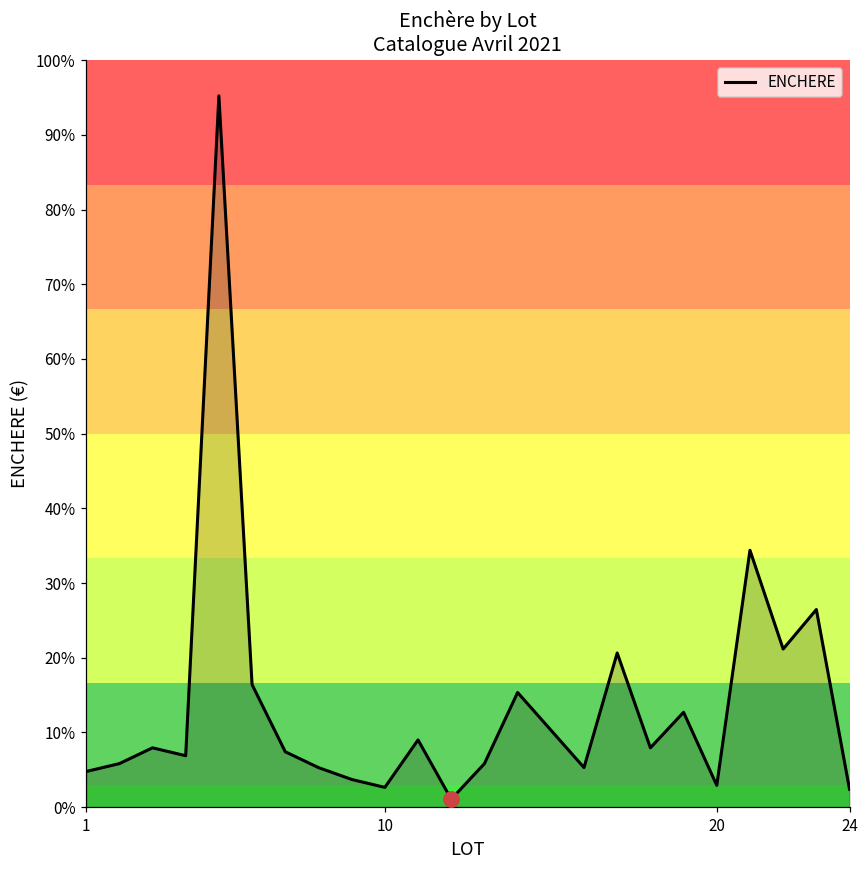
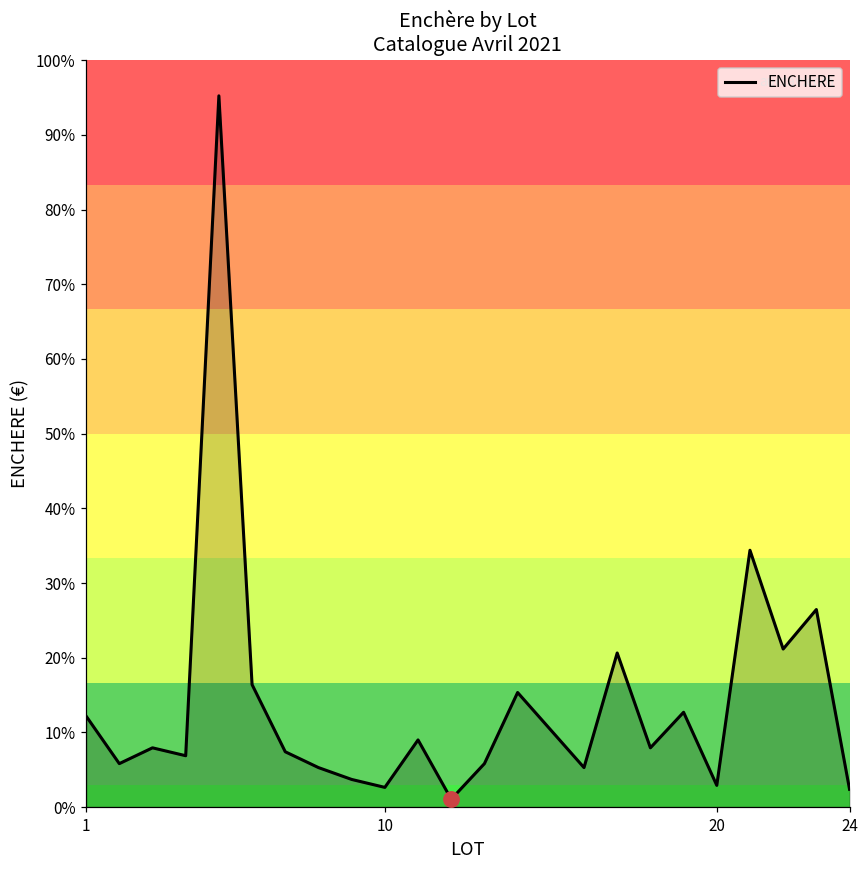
  {
    "ENCHERE": {
-     "1": "5%",
+     "1": "12%",
      "10": "3%",
      "20": "3%",
      "24": "2%"
    }
  }
